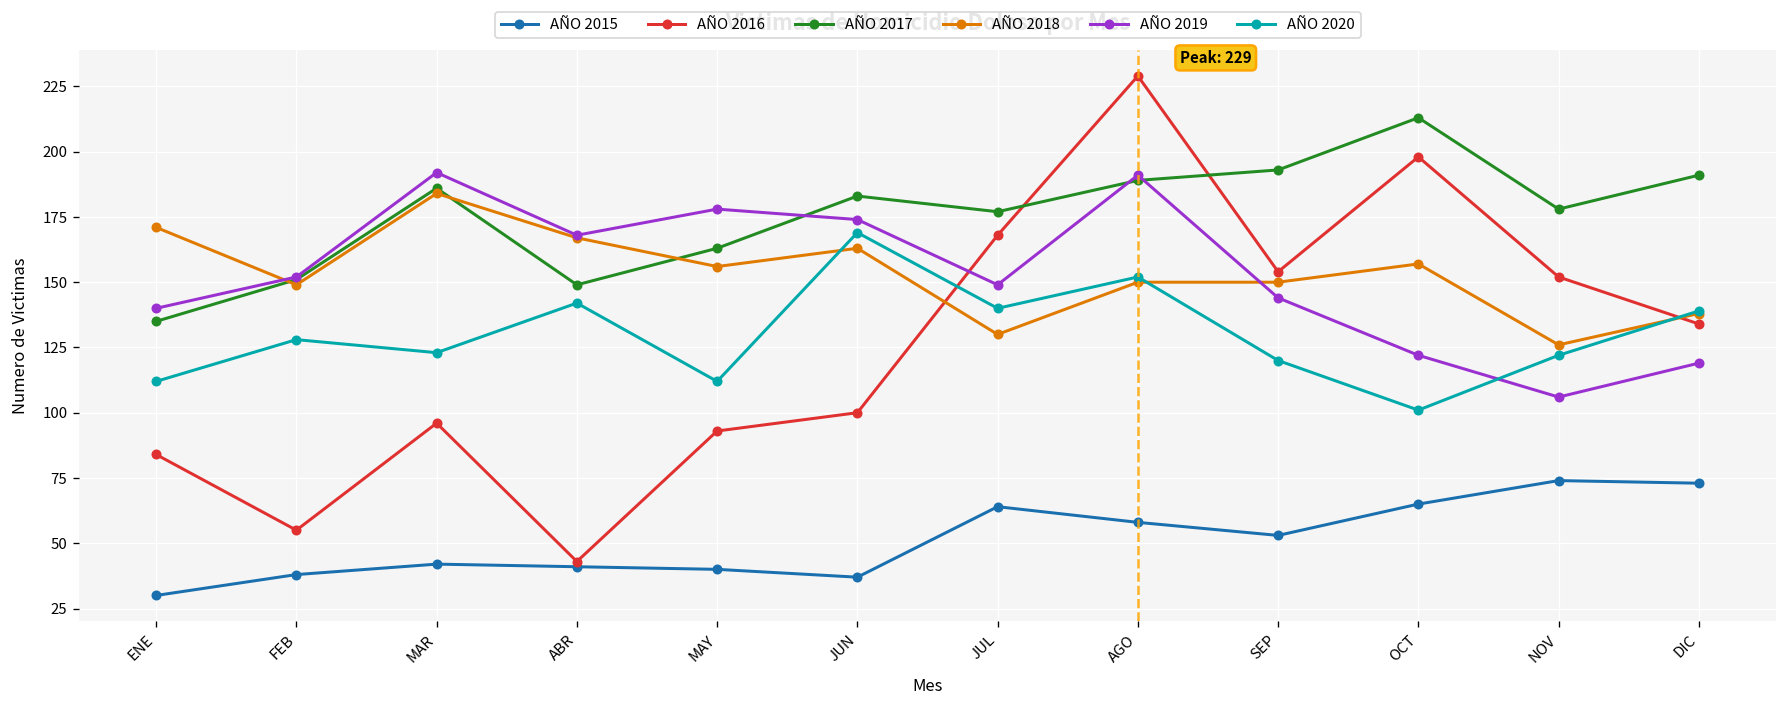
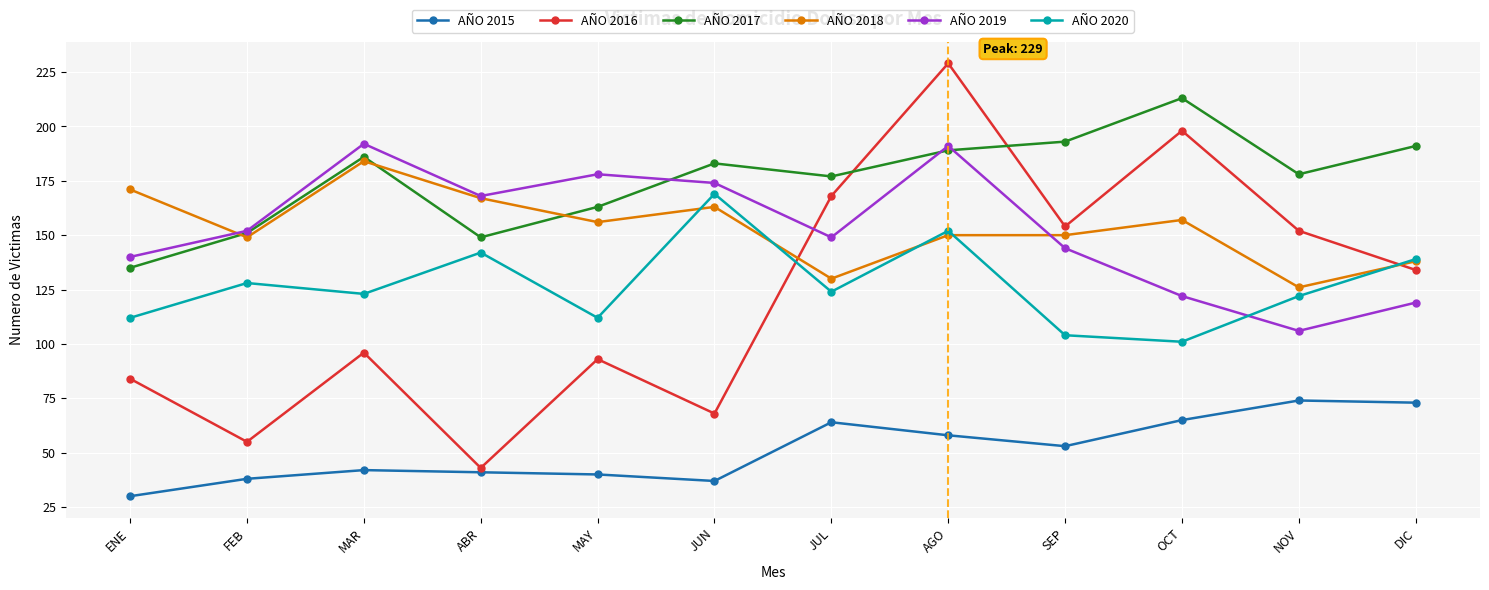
  {
    "AÑO 2015": {
      "ENE": 30,
      "FEB": 38,
      "MAR": 42,
      "ABR": 41,
      "MAY": 40,
      "JUN": 37,
      "JUL": 64,
      "AGO": 58,
      "SEP": 53,
      "OCT": 65,
      "NOV": 74,
      "DIC": 73
    },
    "AÑO 2016": {
      "ENE": 84,
      "FEB": 55,
      "MAR": 96,
      "ABR": 43,
      "MAY": 93,
-     "JUN": 100,
+     "JUN": 68,
      "JUL": 168,
      "AGO": 229,
      "SEP": 154,
      "OCT": 198,
      "NOV": 152,
      "DIC": 134
    },
    "AÑO 2017": {
      "ENE": 135,
      "MAR": 186,
      "ABR": 149,
      "MAY": 163,
      "JUN": 183,
      "JUL": 177,
      "AGO": 189,
      "SEP": 193,
      "OCT": 213,
      "NOV": 178,
      "DIC": 191
    },
    "AÑO 2018": {
      "ENE": 171,
      "FEB": 149,
      "MAR": 184,
      "MAY": 156,
      "JUN": 163,
      "JUL": 130,
      "AGO": 150,
      "SEP": 150,
      "OCT": 157,
      "NOV": 126
    },
    "AÑO 2019": {
      "ENE": 140,
      "MAR": 192,
      "MAY": 178,
      "JUN": 174,
      "JUL": 149,
      "AGO": 191,
      "SEP": 144,
      "OCT": 122,
      "NOV": 106,
      "DIC": 119
    },
    "AÑO 2020": {
      "ENE": 112,
      "FEB": 128,
      "MAR": 123,
      "ABR": 142,
      "MAY": 112,
      "JUN": 169,
-     "JUL": 140,
+     "JUL": 124,
      "AGO": 152,
-     "SEP": 120,
+     "SEP": 104,
      "OCT": 101,
      "NOV": 122
    }
  }
